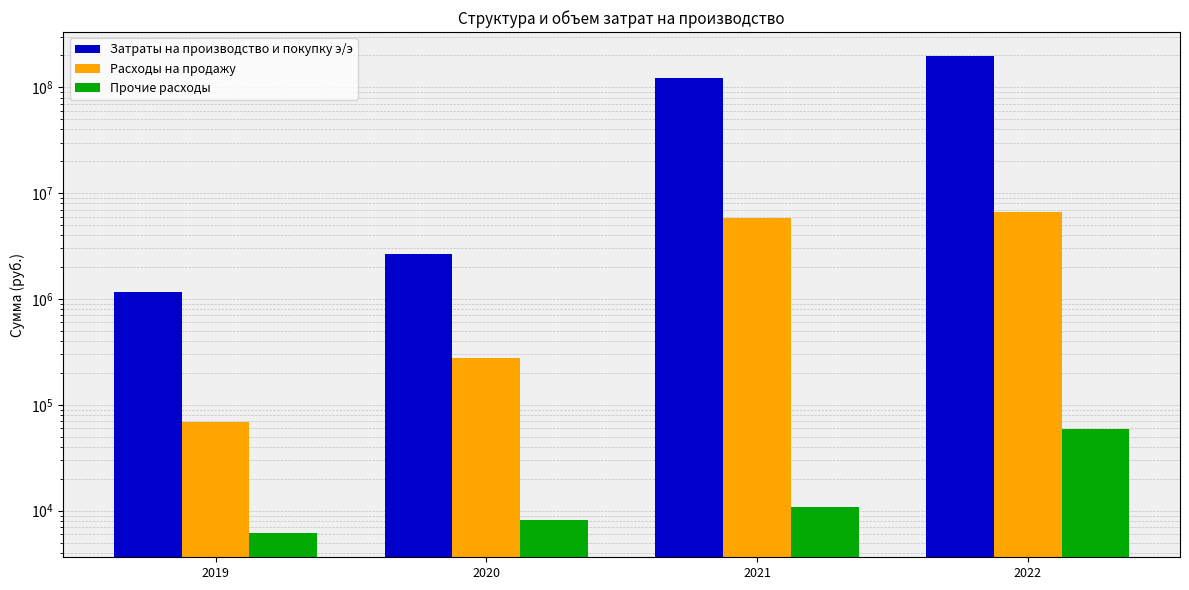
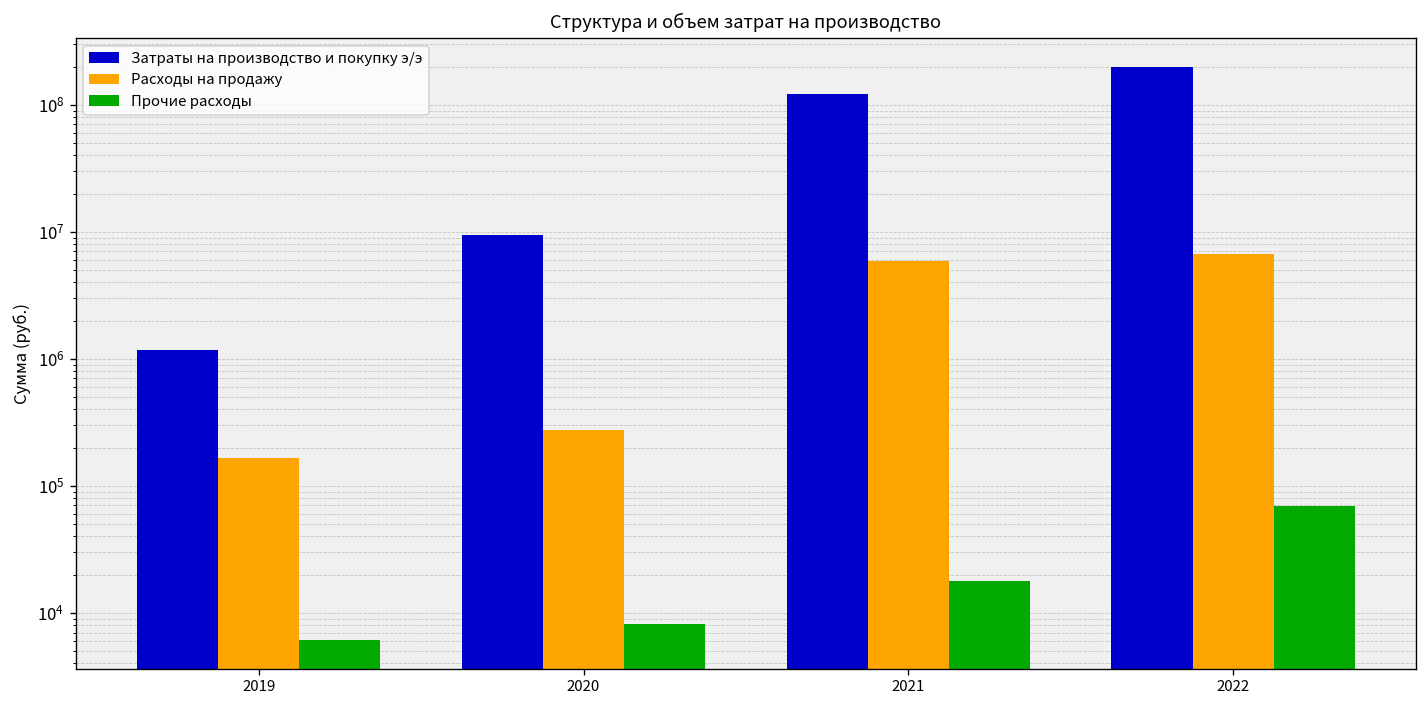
  {
    "Затраты на производство и покупку э/э": {
      "2019": 1200000,
-     "2020": 2600000,
+     "2020": 9000000,
      "2021": 120000000,
      "2022": 200000000
    },
    "Расходы на продажу": {
-     "2019": 70000,
+     "2019": 160000,
      "2020": 270000,
      "2021": 6000000,
      "2022": 7000000
    },
    "Прочие расходы": {
      "2019": 6000,
      "2020": 8000,
-     "2021": 11000,
-     "2022": 60000
+     "2021": 18000,
+     "2022": 70000
    }
  }
